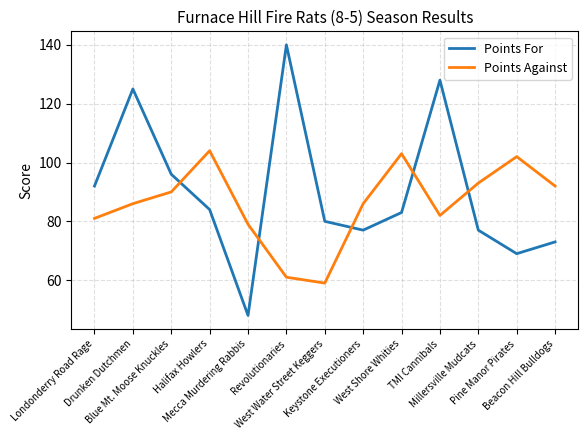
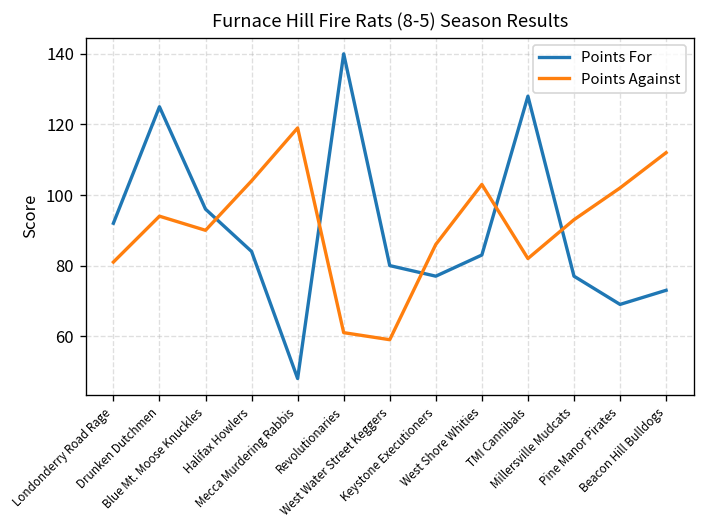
  {
    "Points For": {
      "Londonderry Road Rage": 92,
      "Drunken Dutchmen": 125,
      "Blue Mt. Moose Knuckles": 96,
      "Halifax Howlers": 84,
      "Mecca Murdering Rabbis": 48,
      "Revolutionaries": 140,
      "West Water Street Keggers": 80,
      "Keystone Executioners": 77,
      "West Shore Whities": 83,
      "TMI Cannibals": 128,
      "Millersville Mudcats": 77,
      "Pine Manor Pirates": 69,
      "Beacon Hill Bulldogs": 73
    },
    "Points Against": {
      "Londonderry Road Rage": 81,
-     "Drunken Dutchmen": 86,
+     "Drunken Dutchmen": 94,
      "Blue Mt. Moose Knuckles": 90,
      "Halifax Howlers": 104,
-     "Mecca Murdering Rabbis": 79,
+     "Mecca Murdering Rabbis": 119,
      "Revolutionaries": 61,
      "West Water Street Keggers": 59,
      "Keystone Executioners": 86,
      "West Shore Whities": 103,
      "TMI Cannibals": 82,
      "Millersville Mudcats": 93,
      "Pine Manor Pirates": 102,
-     "Beacon Hill Bulldogs": 92
+     "Beacon Hill Bulldogs": 112
    }
  }
